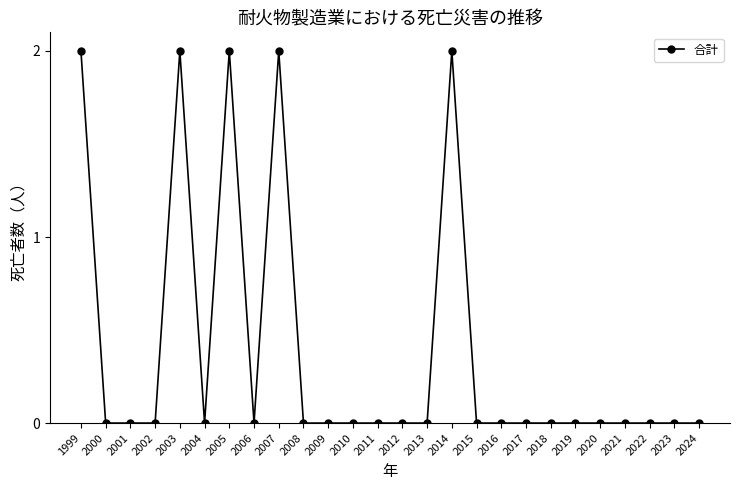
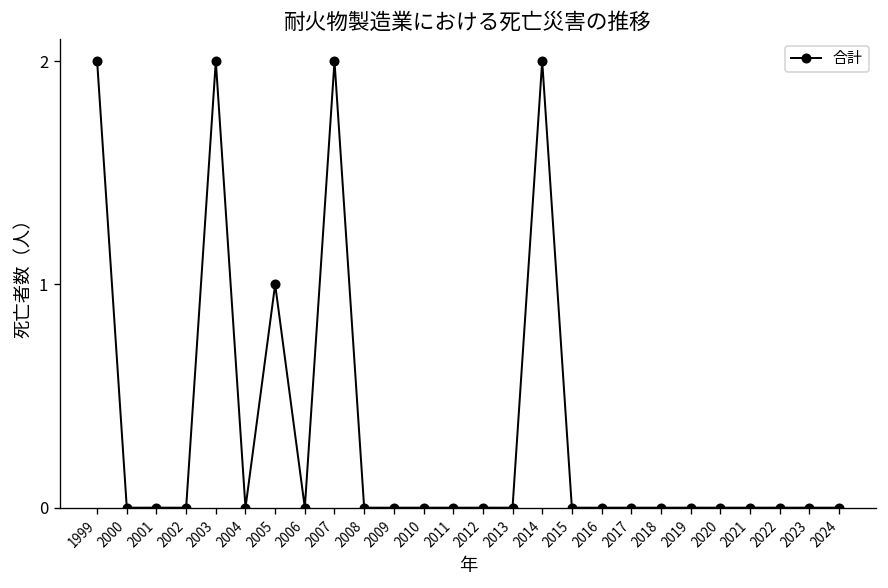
  {
    "1999": 2,
    "2000": 0,
    "2001": 0,
    "2002": 0,
    "2003": 2,
    "2004": 0,
-   "2005": 2,
+   "2005": 1,
    "2006": 0,
    "2007": 2,
    "2008": 0,
    "2009": 0,
    "2010": 0,
    "2011": 0,
    "2012": 0,
    "2013": 0,
    "2014": 2,
    "2015": 0,
    "2016": 0,
    "2017": 0,
    "2018": 0,
    "2019": 0,
    "2020": 0,
    "2021": 0,
    "2022": 0,
    "2023": 0,
    "2024": 0
  }
